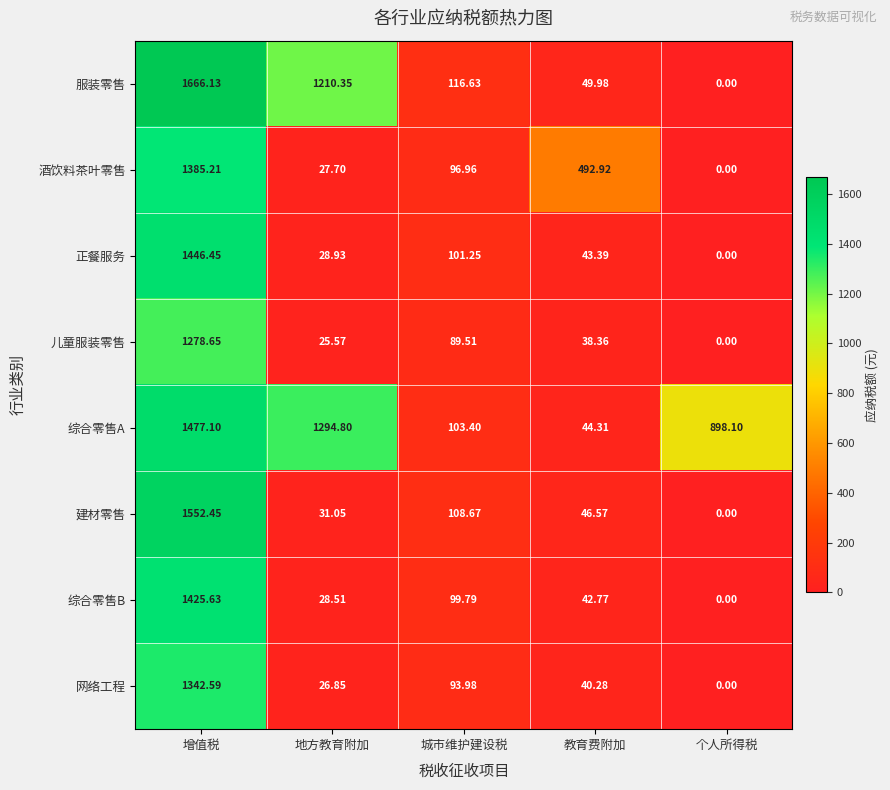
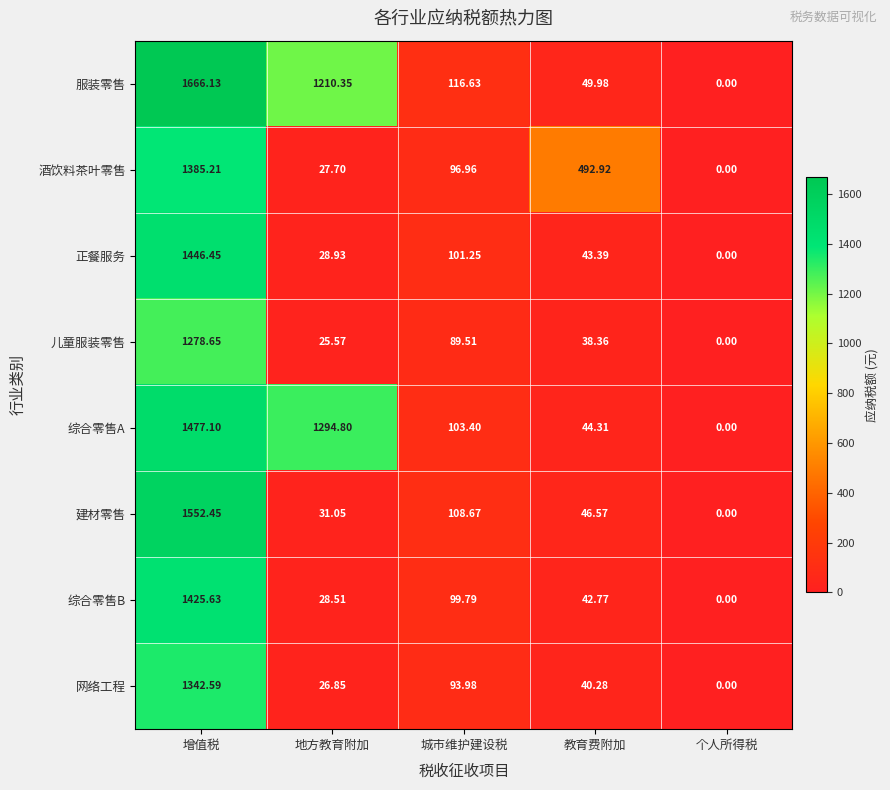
  {
    "服装零售": {
      "增值税": 1666.13,
      "地方教育附加": 1210.35,
      "城市维护建设税": 116.63,
      "教育费附加": 49.98,
      "个人所得税": 0.00
    },
    "酒饮料茶叶零售": {
      "增值税": 1385.21,
      "地方教育附加": 27.70,
      "城市维护建设税": 96.96,
      "教育费附加": 492.92,
      "个人所得税": 0.00
    },
    "正餐服务": {
      "增值税": 1446.45,
      "地方教育附加": 28.93,
      "城市维护建设税": 101.25,
      "教育费附加": 43.39,
      "个人所得税": 0.00
    },
    "儿童服装零售": {
      "增值税": 1278.65,
      "地方教育附加": 25.57,
      "城市维护建设税": 89.51,
      "教育费附加": 38.36,
      "个人所得税": 0.00
    },
    "综合零售A": {
      "增值税": 1477.10,
      "地方教育附加": 1294.80,
      "城市维护建设税": 103.40,
      "教育费附加": 44.31,
-     "个人所得税": 898.10
+     "个人所得税": 0.00
    },
    "建材零售": {
      "增值税": 1552.45,
      "地方教育附加": 31.05,
      "城市维护建设税": 108.67,
      "教育费附加": 46.57,
      "个人所得税": 0.00
    },
    "综合零售B": {
      "增值税": 1425.63,
      "地方教育附加": 28.51,
      "城市维护建设税": 99.79,
      "教育费附加": 42.77,
      "个人所得税": 0.00
    },
    "网络工程": {
      "增值税": 1342.59,
      "地方教育附加": 26.85,
      "城市维护建设税": 93.98,
      "教育费附加": 40.28,
      "个人所得税": 0.00
    }
  }
